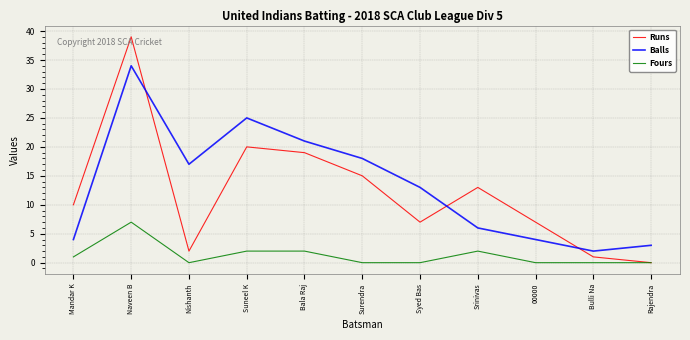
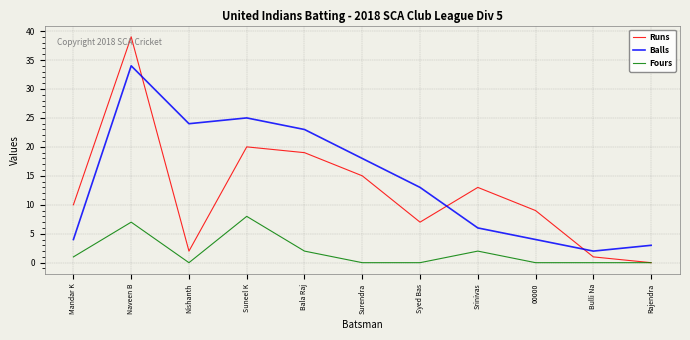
  {
    "Runs": {
      "Mandar K": 10,
      "Nishanth": 2,
      "Suneel K": 20,
      "Bala Raj": 19,
      "Surendra": 15,
      "Syed Bas": 7,
      "Srinivas": 13,
-     "00000": 7,
+     "00000": 9,
      "Bulli Na": 1
    },
    "Balls": {
      "Mandar K": 4,
      "Naveen B": 34,
-     "Nishanth": 17,
+     "Nishanth": 24,
      "Suneel K": 25,
-     "Bala Raj": 21,
+     "Bala Raj": 23,
      "Surendra": 18,
      "Syed Bas": 13,
      "Srinivas": 6,
      "00000": 4,
      "Bulli Na": 2,
      "Rajendra": 3
    },
    "Fours": {
      "Mandar K": 1,
      "Naveen B": 7,
      "Nishanth": 0,
-     "Suneel K": 2,
+     "Suneel K": 8,
      "Bala Raj": 2,
      "Surendra": 0,
      "Syed Bas": 0,
      "Srinivas": 2,
      "00000": 0,
      "Bulli Na": 0
    }
  }
